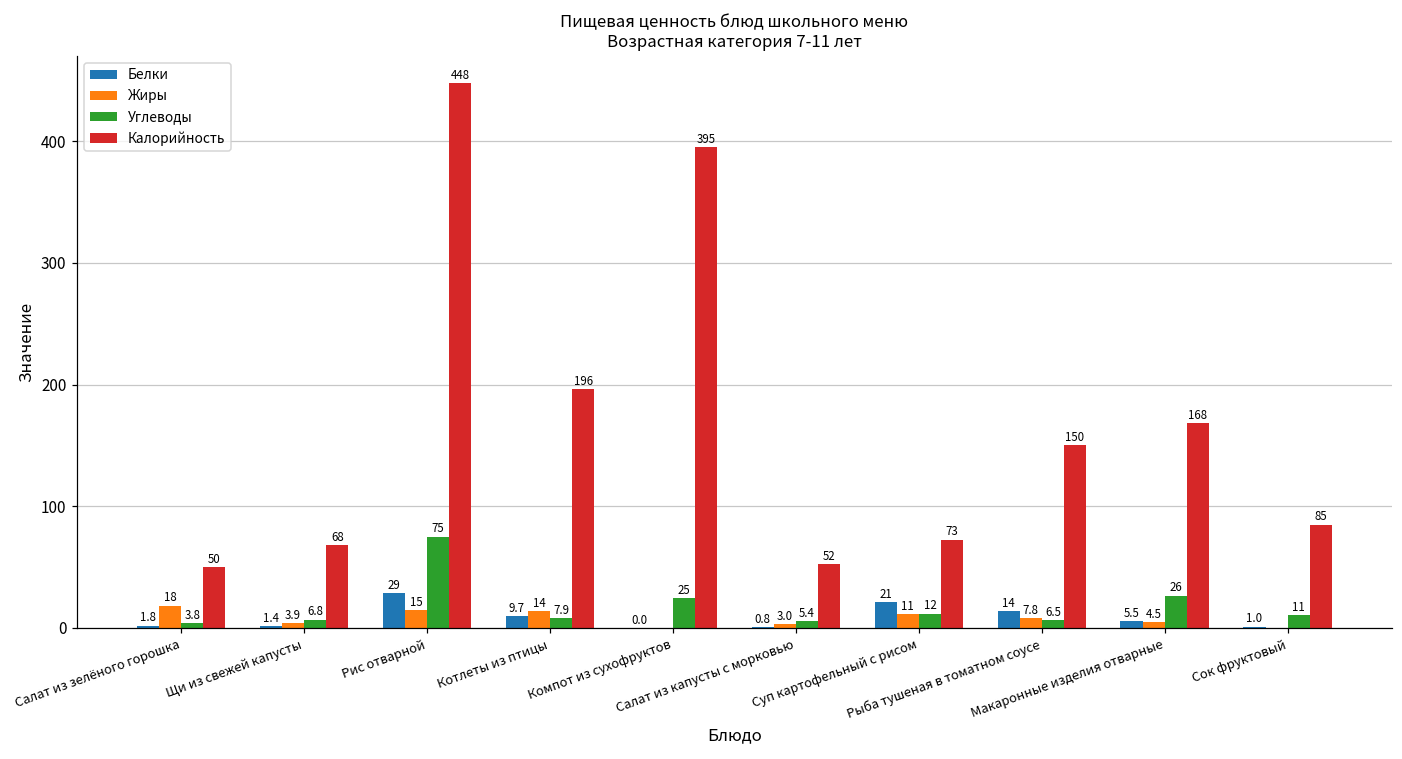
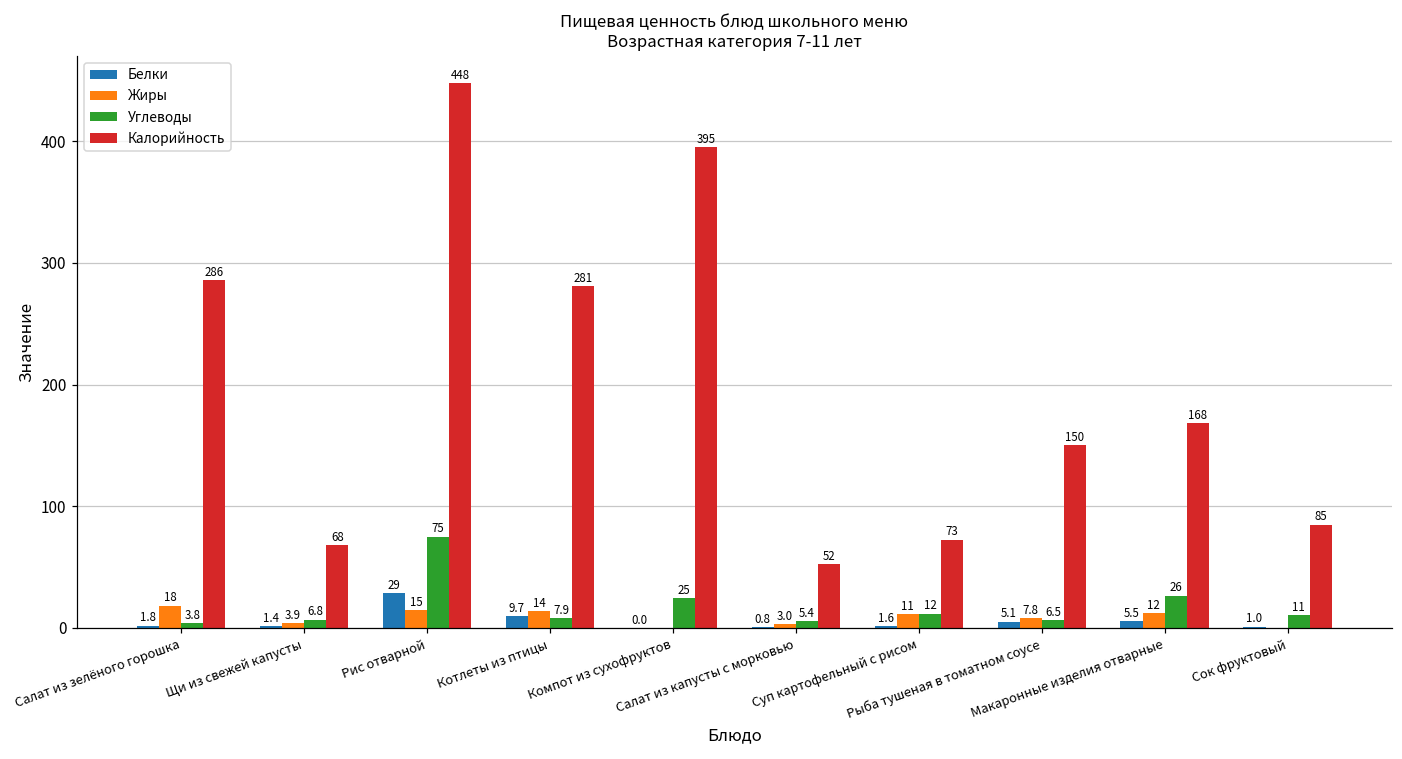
  {
    "Белки": {
      "Салат из зелёного горошка": 1.8,
      "Щи из свежей капусты": 1.4,
      "Рис отварной": 29,
      "Котлеты из птицы": 9.7,
      "Компот из сухофруктов": 0.0,
      "Салат из капусты с морковью": 0.8,
-     "Суп картофельный с рисом": 21,
-     "Рыба тушеная в томатном соусе": 14,
+     "Суп картофельный с рисом": 1.6,
+     "Рыба тушеная в томатном соусе": 5.1,
      "Макаронные изделия отварные": 5.5,
      "Сок фруктовый": 1.0
    },
    "Жиры": {
      "Салат из зелёного горошка": 18,
      "Щи из свежей капусты": 3.9,
      "Рис отварной": 15,
      "Котлеты из птицы": 14,
      "Салат из капусты с морковью": 3.0,
      "Суп картофельный с рисом": 11,
      "Рыба тушеная в томатном соусе": 7.8,
-     "Макаронные изделия отварные": 4.5
+     "Макаронные изделия отварные": 12
    },
    "Углеводы": {
      "Салат из зелёного горошка": 3.8,
      "Щи из свежей капусты": 6.8,
      "Рис отварной": 75,
      "Котлеты из птицы": 7.9,
      "Компот из сухофруктов": 25,
      "Салат из капусты с морковью": 5.4,
      "Суп картофельный с рисом": 12,
      "Рыба тушеная в томатном соусе": 6.5,
      "Макаронные изделия отварные": 26,
      "Сок фруктовый": 11
    },
    "Калорийность": {
-     "Салат из зелёного горошка": 50,
+     "Салат из зелёного горошка": 286,
      "Щи из свежей капусты": 68,
      "Рис отварной": 448,
-     "Котлеты из птицы": 196,
+     "Котлеты из птицы": 281,
      "Компот из сухофруктов": 395,
      "Салат из капусты с морковью": 52,
      "Суп картофельный с рисом": 73,
      "Рыба тушеная в томатном соусе": 150,
      "Макаронные изделия отварные": 168,
      "Сок фруктовый": 85
    }
  }
